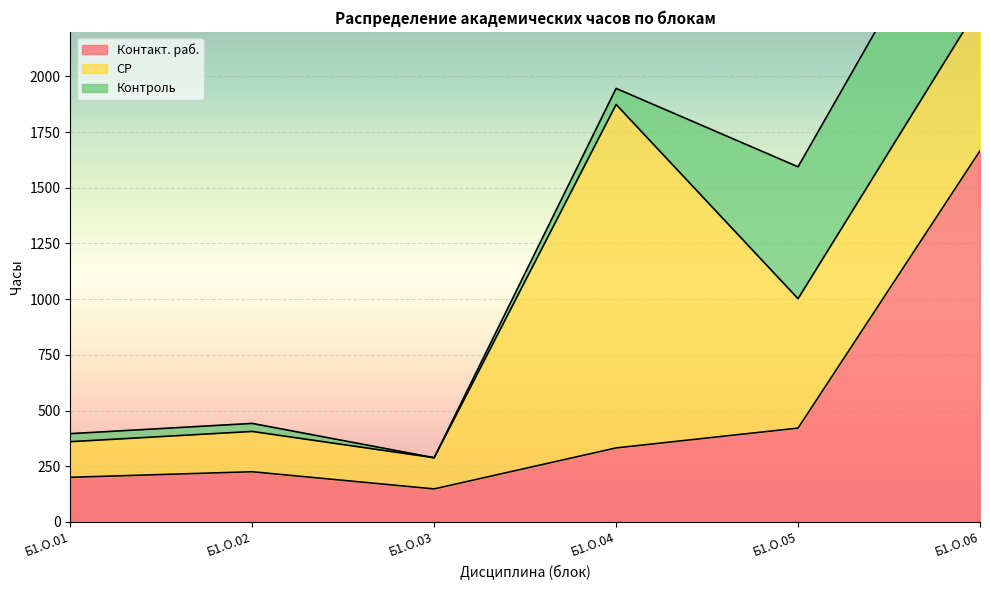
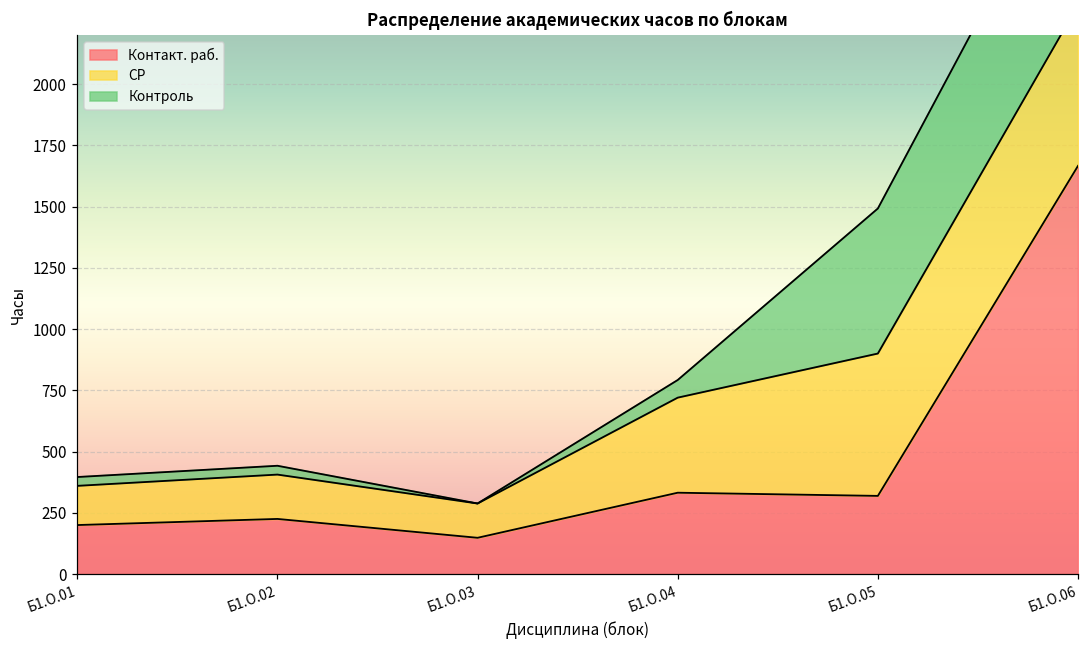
  {
    "Контакт. раб.": {
      "Б1.О.01": 200,
      "Б1.О.02": 230,
      "Б1.О.03": 150,
      "Б1.О.04": 330,
-     "Б1.О.05": 420,
+     "Б1.О.05": 320,
      "Б1.О.06": 1670
    },
    "СР": {
      "Б1.О.01": 160,
      "Б1.О.02": 180,
-     "Б1.О.04": 1540,
+     "Б1.О.04": 390,
      "Б1.О.05": 580
    },
    "Контроль": {
      "Б1.О.01": 40,
      "Б1.О.02": 40,
      "Б1.О.04": 70,
      "Б1.О.05": 590
    }
  }
